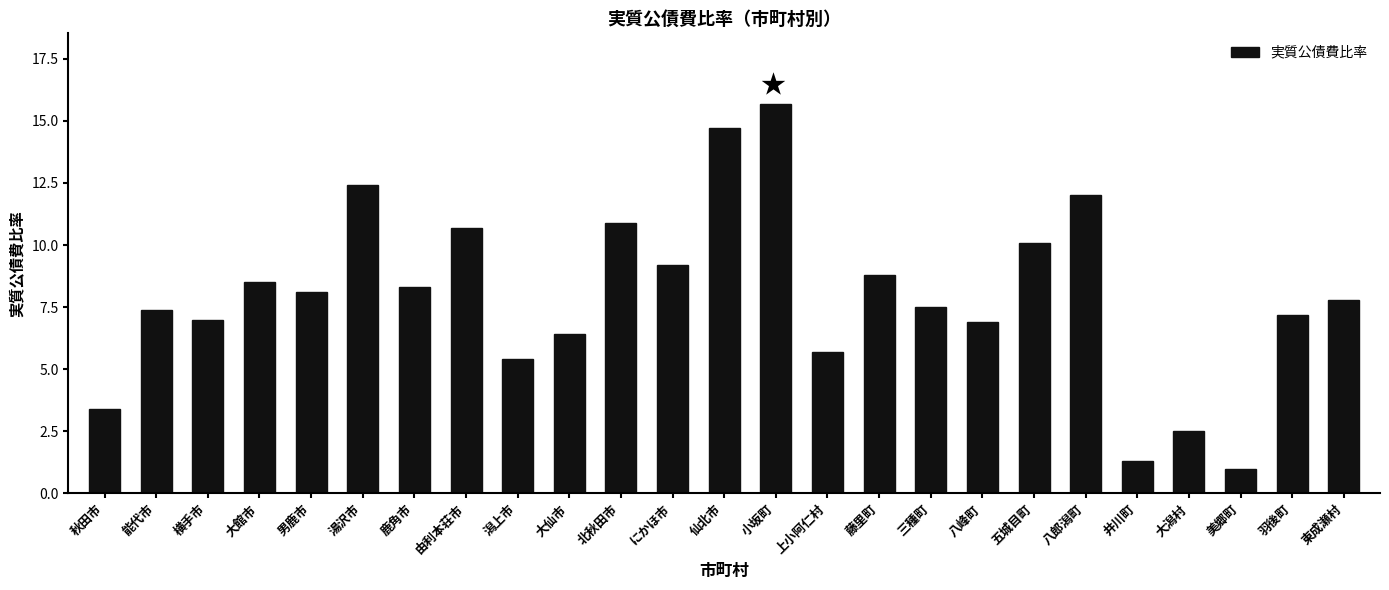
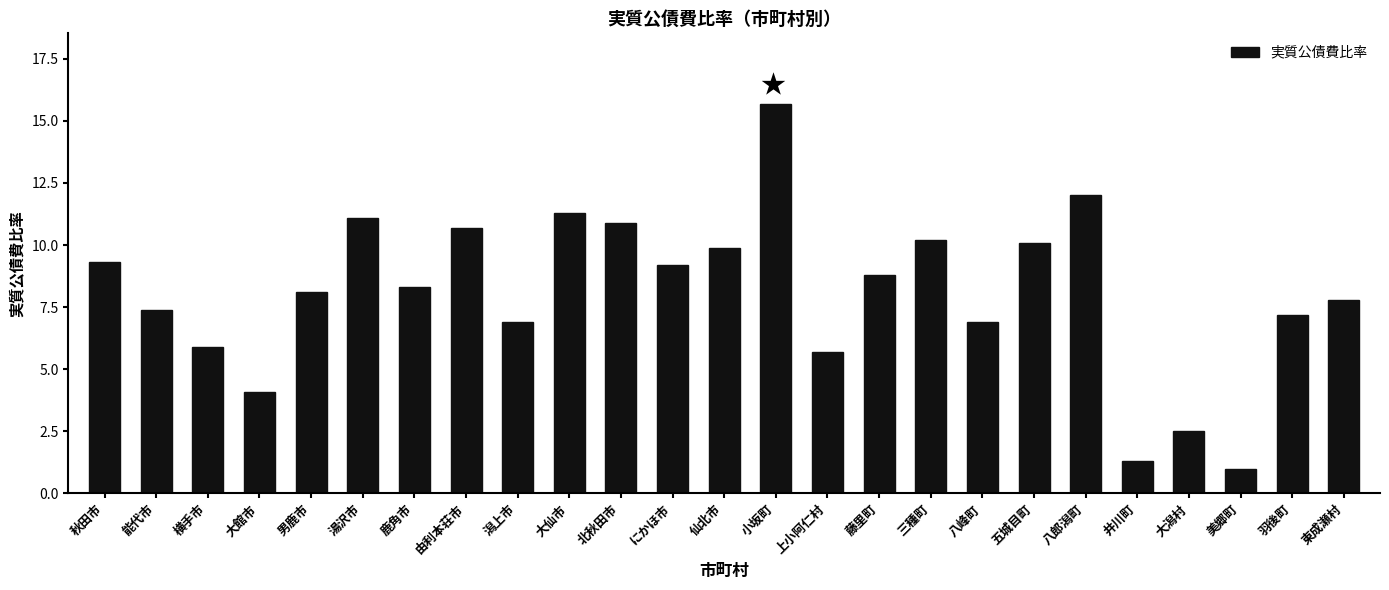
  {
-   "秋田市": 3.4,
+   "秋田市": 9.3,
    "能代市": 7.4,
-   "横手市": 7.0,
-   "大館市": 8.5,
+   "横手市": 5.9,
+   "大館市": 4.1,
    "男鹿市": 8.1,
-   "湯沢市": 12.4,
+   "湯沢市": 11.1,
    "鹿角市": 8.3,
    "由利本荘市": 10.7,
-   "潟上市": 5.4,
-   "大仙市": 6.4,
+   "潟上市": 6.9,
+   "大仙市": 11.3,
    "北秋田市": 10.9,
    "にかほ市": 9.2,
-   "仙北市": 14.7,
+   "仙北市": 9.9,
    "小坂町": 15.7,
    "上小阿仁村": 5.7,
    "藤里町": 8.8,
-   "三種町": 7.5,
+   "三種町": 10.2,
    "八峰町": 6.9,
    "五城目町": 10.1,
    "八郎潟町": 12.0,
    "井川町": 1.3,
    "大潟村": 2.5,
    "美郷町": 1.0,
    "羽後町": 7.2,
    "東成瀬村": 7.8
  }
